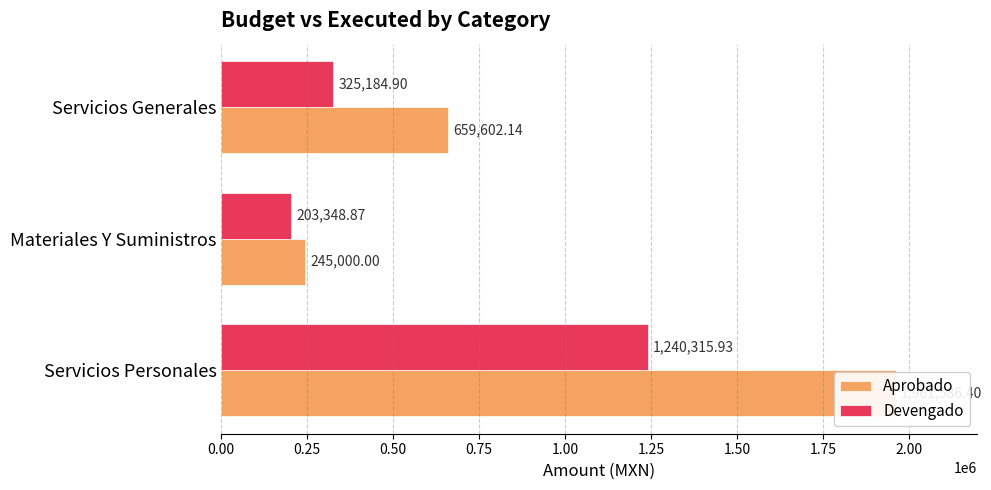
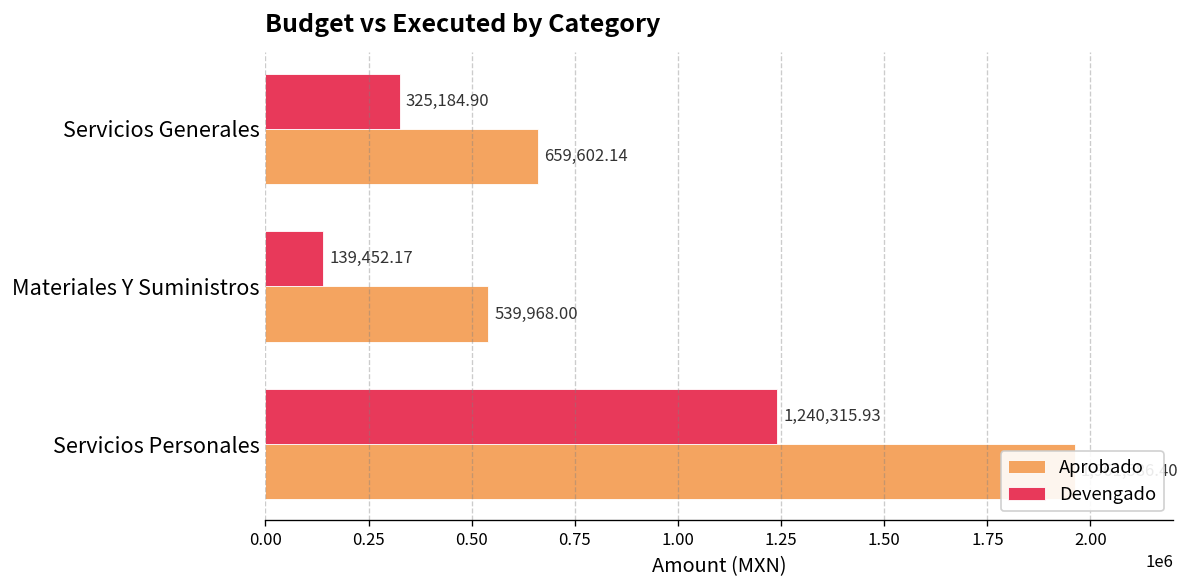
  {
    "Aprobado": {
      "Servicios Generales": "659,602.14",
-     "Materiales Y Suministros": "245,000.00"
+     "Materiales Y Suministros": "539,968.00"
    },
    "Devengado": {
      "Servicios Generales": "325,184.90",
-     "Materiales Y Suministros": "203,348.87",
+     "Materiales Y Suministros": "139,452.17",
      "Servicios Personales": "1,240,315.93"
    }
  }
